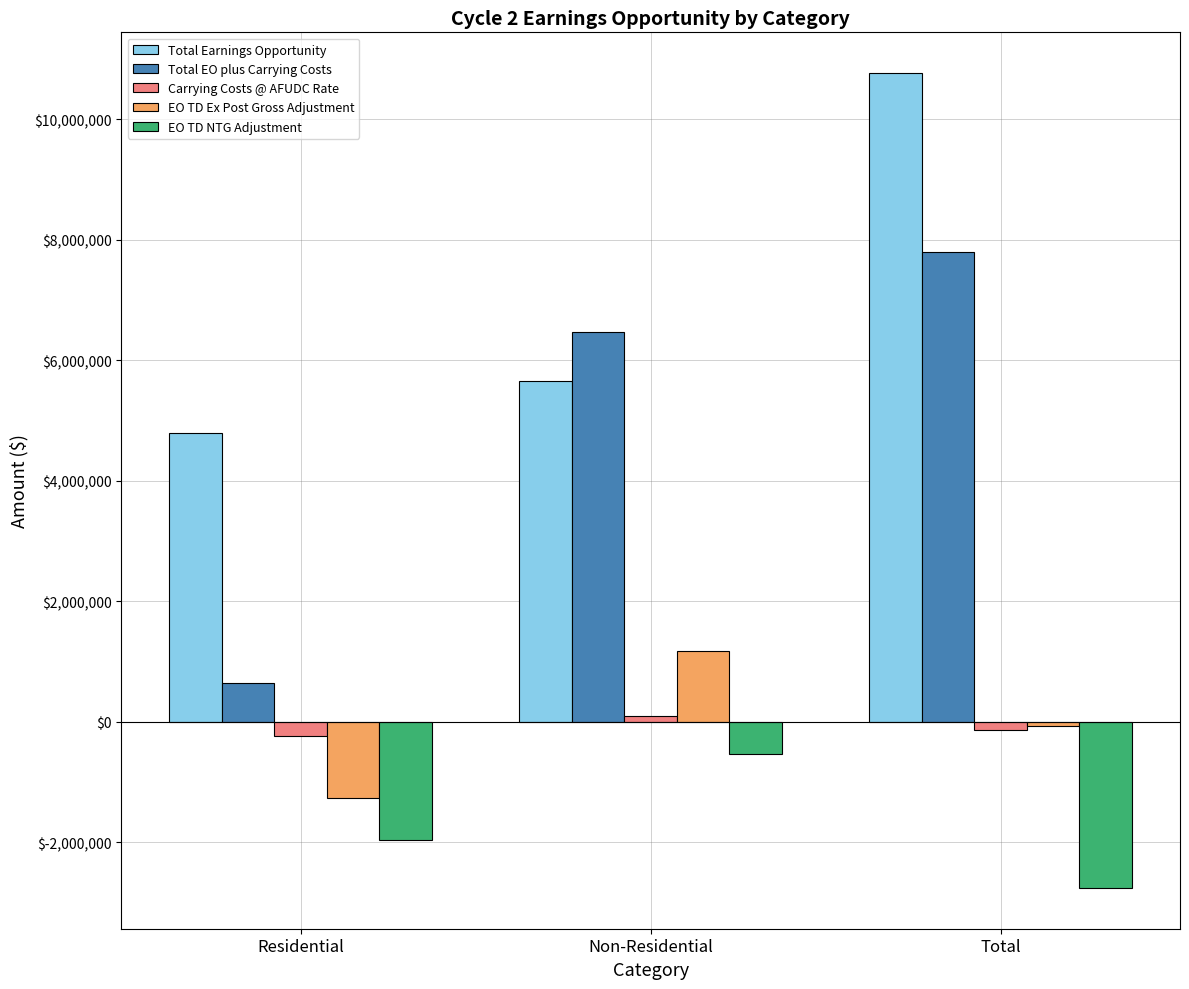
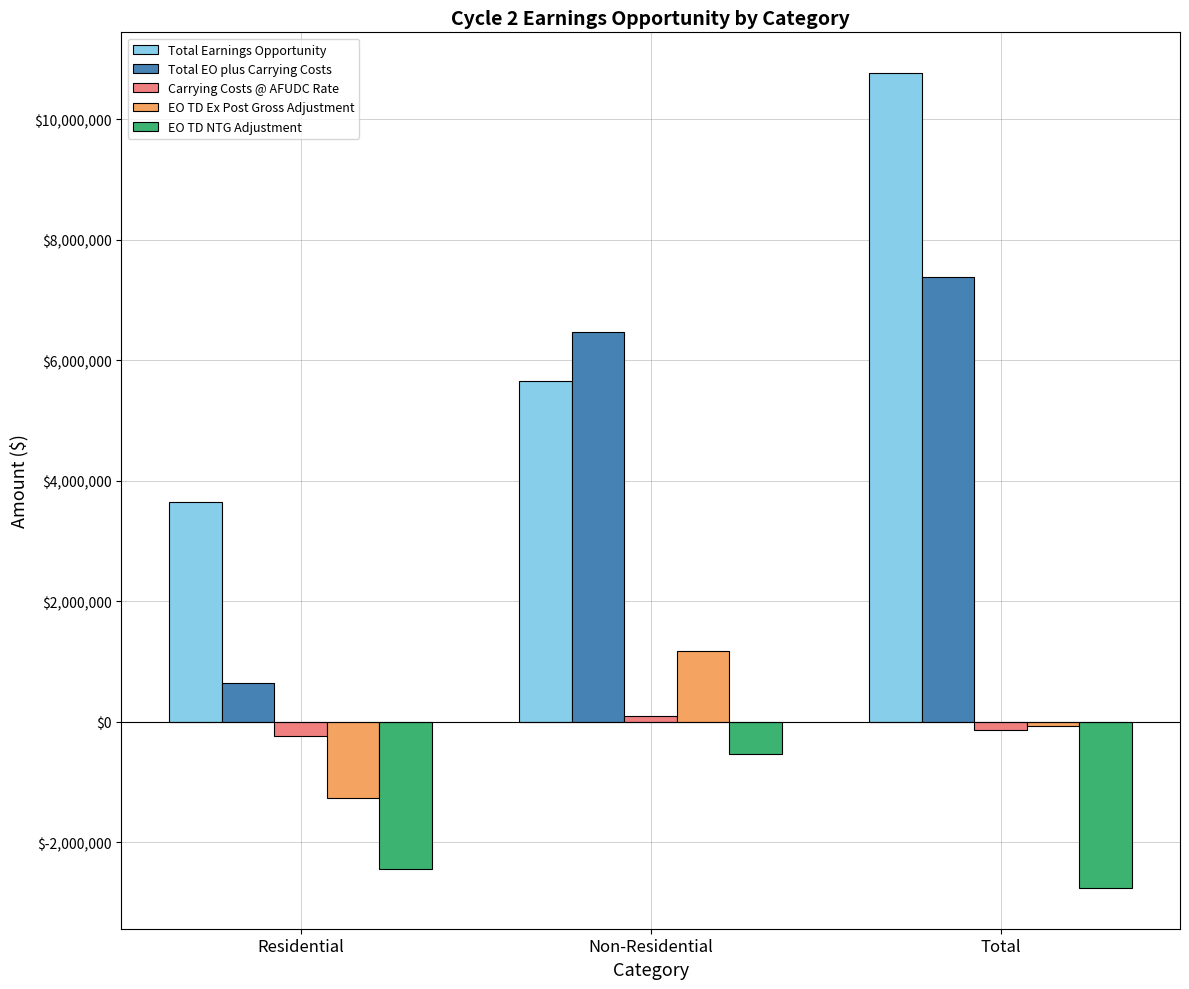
  {
    "Total Earnings Opportunity": {
-     "Residential": "$4,800,000",
+     "Residential": "$3,700,000",
      "Non-Residential": "$5,700,000",
      "Total": "$10,800,000"
    },
    "Total EO plus Carrying Costs": {
      "Residential": "$600,000",
      "Non-Residential": "$6,500,000",
-     "Total": "$7,800,000"
+     "Total": "$7,400,000"
    },
    "EO TD NTG Adjustment": {
-     "Residential": "$-2,000,000",
+     "Residential": "$-2,400,000",
      "Non-Residential": "$-500,000",
      "Total": "$-2,800,000"
    }
  }
